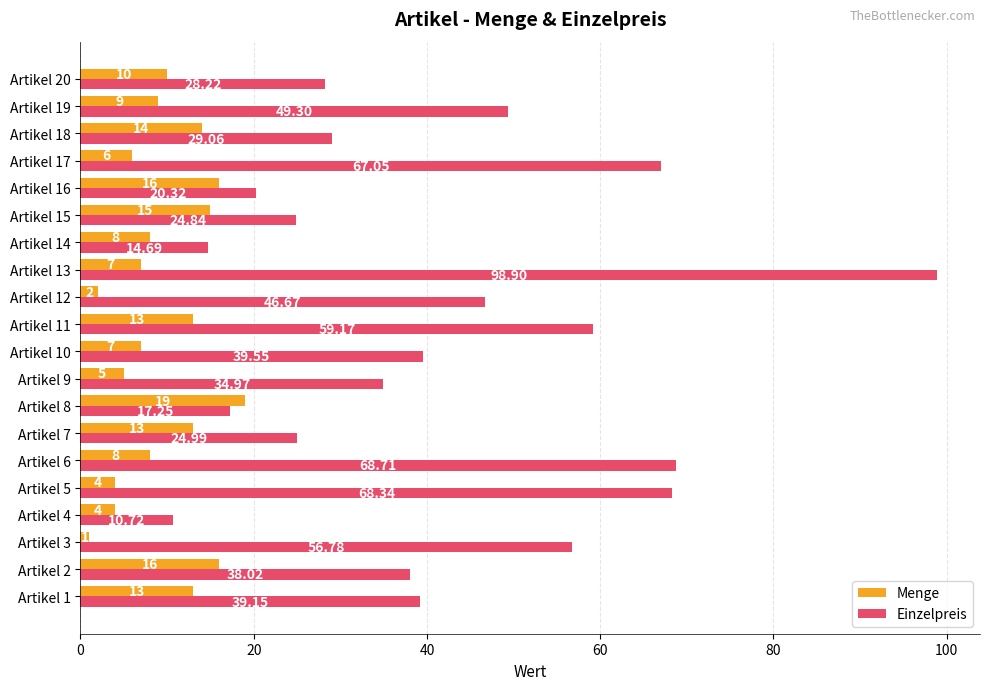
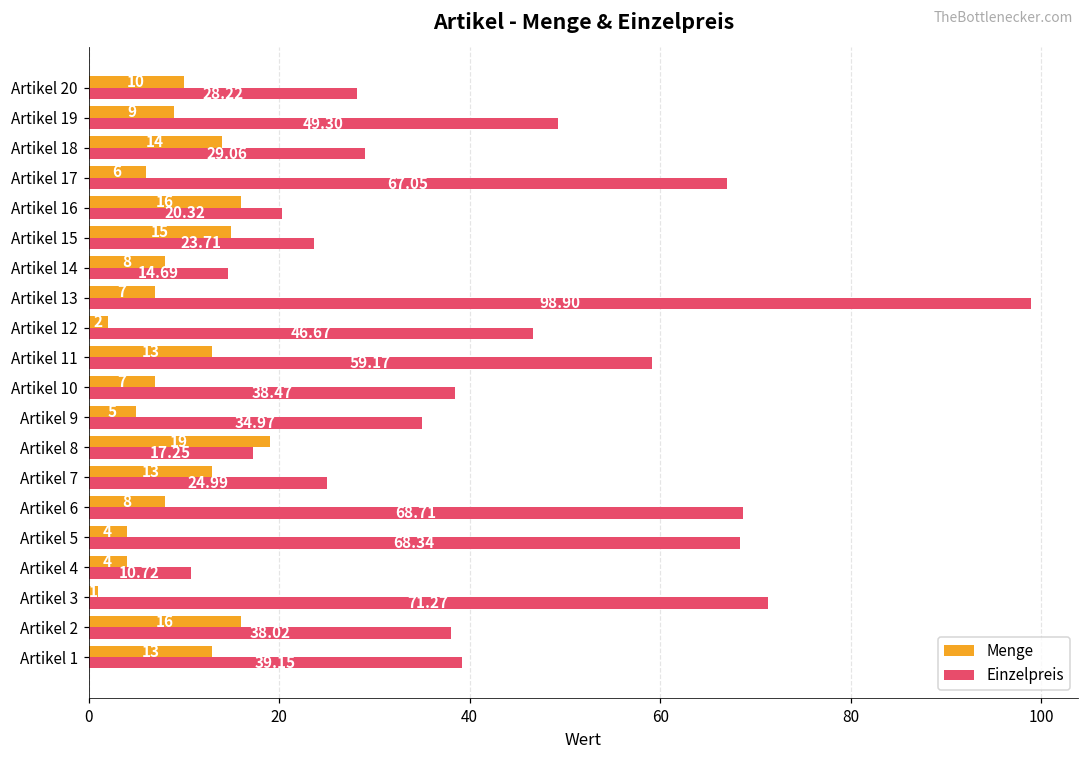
  {
    "Menge": {
      "Artikel 20": 10,
      "Artikel 19": 9,
      "Artikel 18": 14,
      "Artikel 17": 6,
      "Artikel 16": 16,
      "Artikel 15": 15,
      "Artikel 14": 8,
      "Artikel 13": 7,
      "Artikel 12": 2,
      "Artikel 11": 13,
      "Artikel 10": 7,
      "Artikel 9": 5,
      "Artikel 7": 13,
      "Artikel 6": 8,
      "Artikel 5": 4,
      "Artikel 4": 4,
      "Artikel 3": 1,
      "Artikel 2": 16,
      "Artikel 1": 13
    },
    "Einzelpreis": {
      "Artikel 20": 28.22,
      "Artikel 19": 49.30,
      "Artikel 18": 29.06,
      "Artikel 17": 67.05,
      "Artikel 16": 20.32,
-     "Artikel 15": 24.84,
+     "Artikel 15": 23.71,
      "Artikel 14": 14.69,
      "Artikel 13": 98.90,
      "Artikel 12": 46.67,
      "Artikel 11": 59.17,
-     "Artikel 10": 39.55,
+     "Artikel 10": 38.47,
      "Artikel 9": 34.97,
      "Artikel 8": 17.25,
      "Artikel 7": 24.99,
      "Artikel 6": 68.71,
      "Artikel 5": 68.34,
      "Artikel 4": 10.72,
-     "Artikel 3": 56.78,
+     "Artikel 3": 71.27,
      "Artikel 2": 38.02,
      "Artikel 1": 39.15
    }
  }
